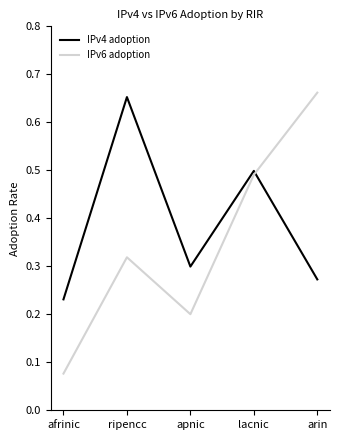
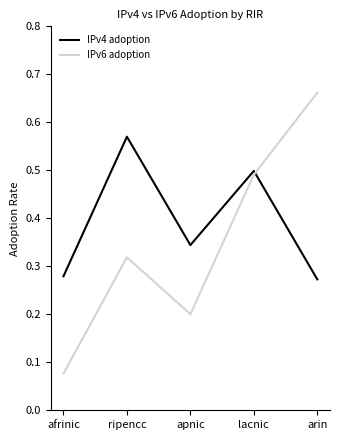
  {
    "IPv4 adoption": {
-     "afrinic": 0.23,
-     "ripencc": 0.65,
-     "apnic": 0.30,
+     "afrinic": 0.28,
+     "ripencc": 0.57,
+     "apnic": 0.34,
      "lacnic": 0.50,
      "arin": 0.27
    },
    "IPv6 adoption": {
      "afrinic": 0.08,
      "ripencc": 0.32,
      "apnic": 0.20,
      "lacnic": 0.49,
      "arin": 0.66
    }
  }
